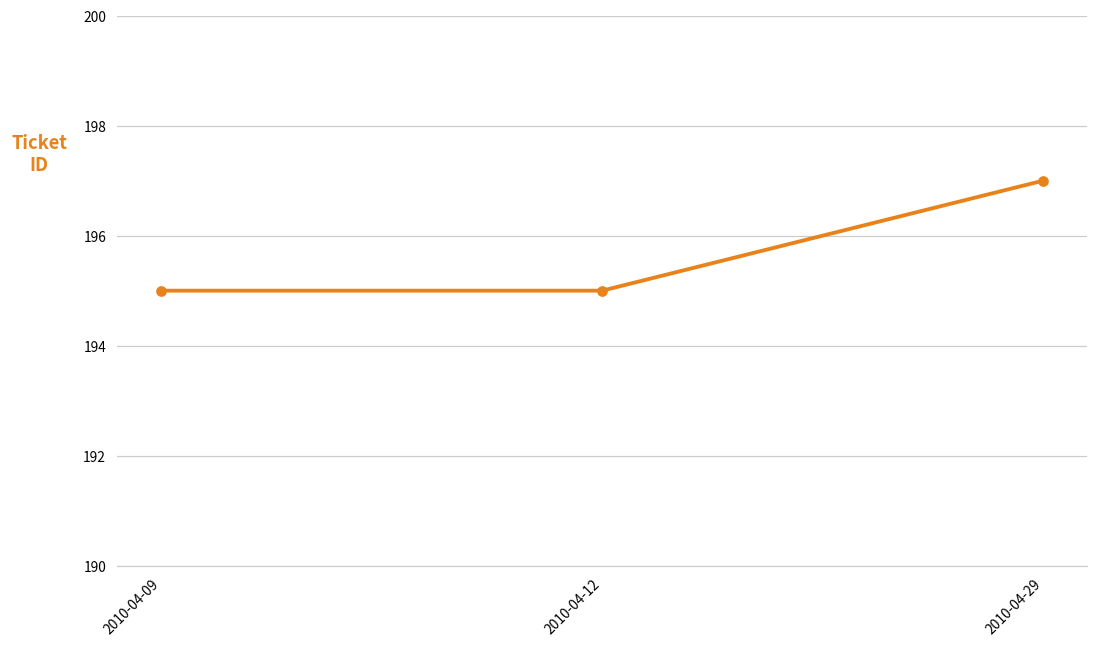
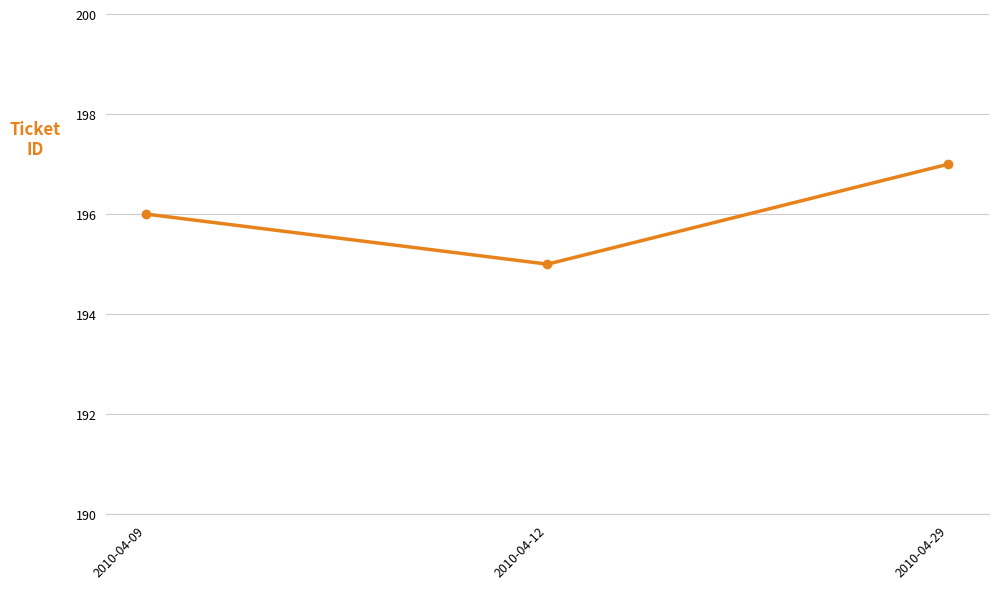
  {
-   "2010-04-09": 195,
+   "2010-04-09": 196,
    "2010-04-12": 195,
    "2010-04-29": 197
  }
